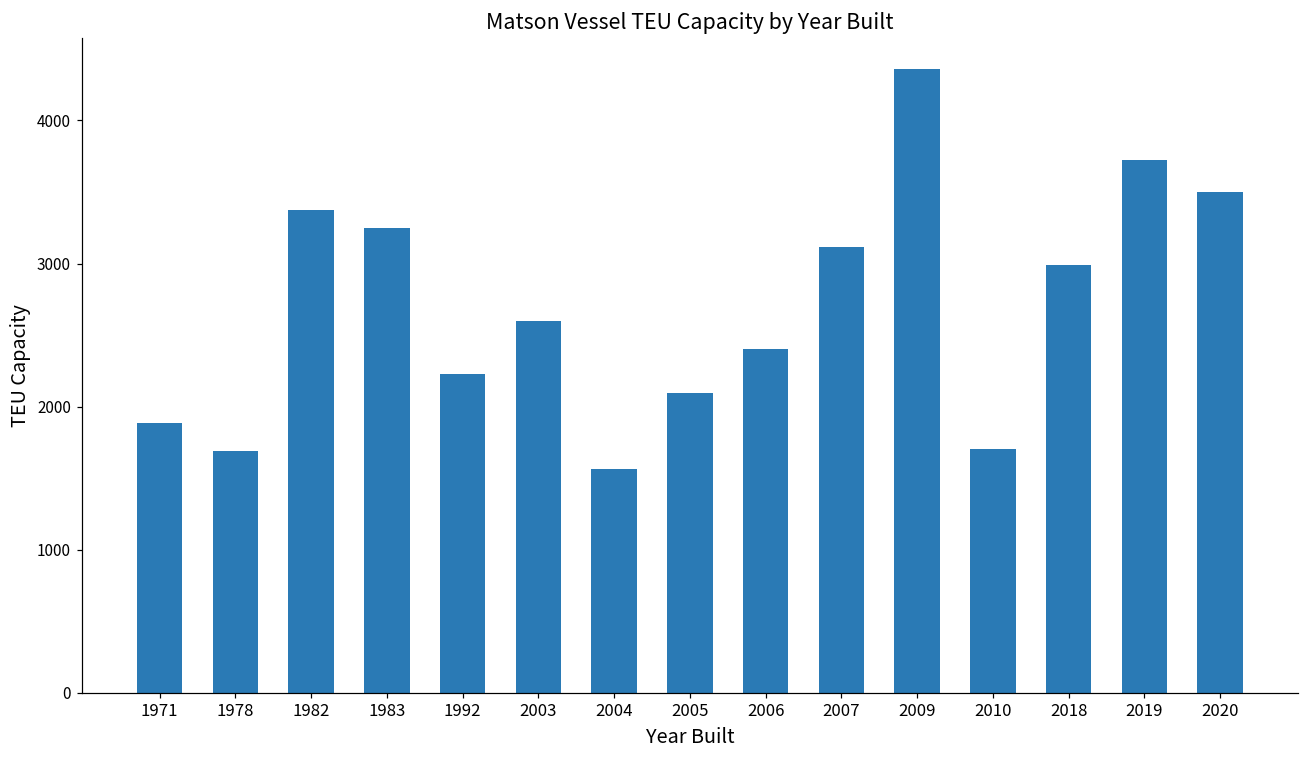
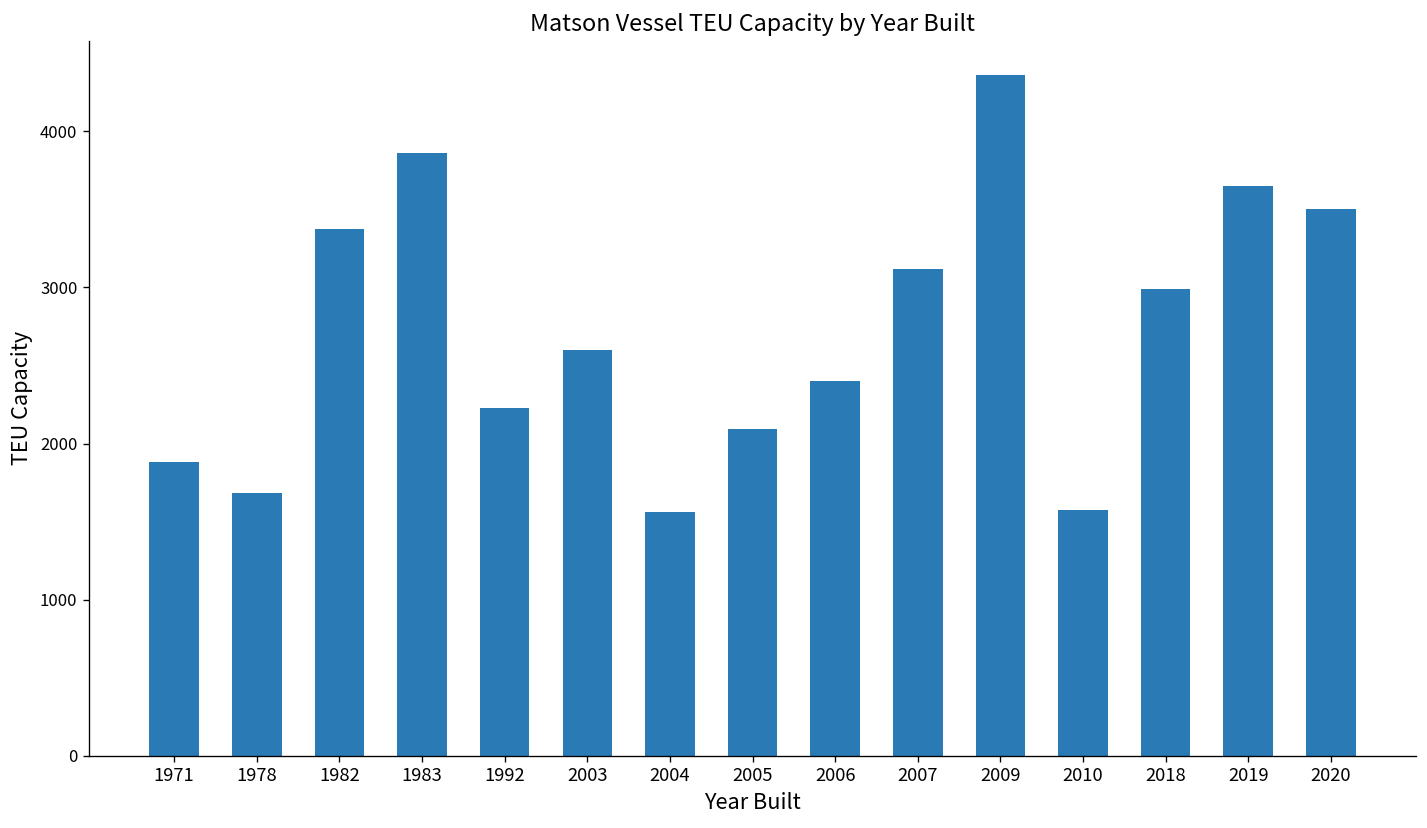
  {
    "1971": 1880,
    "1978": 1690,
    "1982": 3380,
-   "1983": 3250,
+   "1983": 3860,
    "1992": 2230,
    "2003": 2600,
    "2004": 1560,
    "2005": 2090,
    "2006": 2400,
    "2007": 3120,
    "2009": 4360,
-   "2010": 1710,
+   "2010": 1580,
    "2018": 2990,
-   "2019": 3720,
+   "2019": 3650,
    "2020": 3500
  }
